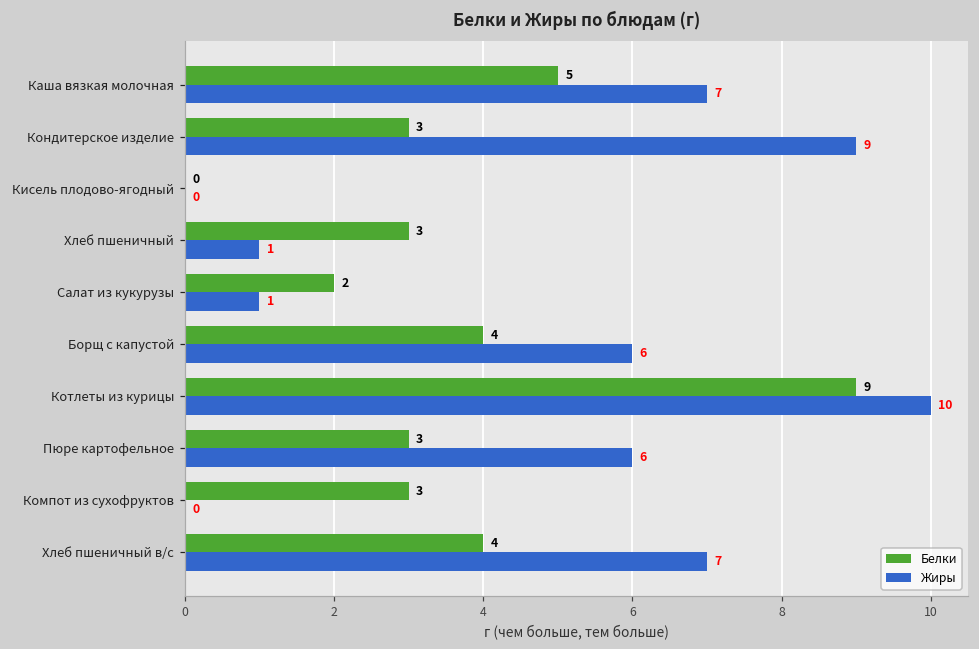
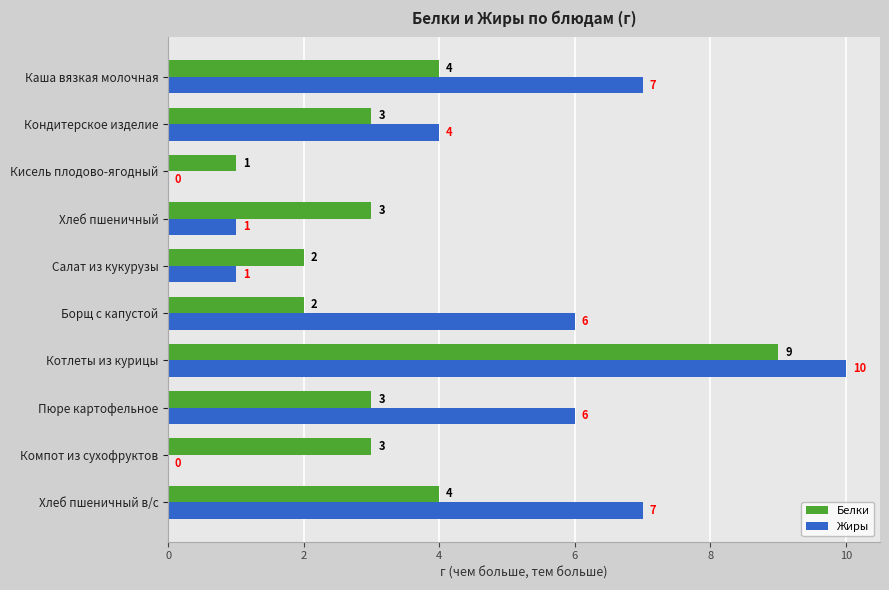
  {
    "Белки": {
-     "Каша вязкая молочная": 5,
+     "Каша вязкая молочная": 4,
      "Кондитерское изделие": 3,
-     "Кисель плодово-ягодный": 0,
+     "Кисель плодово-ягодный": 1,
      "Хлеб пшеничный": 3,
      "Салат из кукурузы": 2,
-     "Борщ с капустой": 4,
+     "Борщ с капустой": 2,
      "Котлеты из курицы": 9,
      "Пюре картофельное": 3,
      "Компот из сухофруктов": 3,
      "Хлеб пшеничный в/с": 4
    },
    "Жиры": {
      "Каша вязкая молочная": 7,
-     "Кондитерское изделие": 9,
+     "Кондитерское изделие": 4,
      "Кисель плодово-ягодный": 0,
      "Хлеб пшеничный": 1,
      "Салат из кукурузы": 1,
      "Борщ с капустой": 6,
      "Котлеты из курицы": 10,
      "Пюре картофельное": 6,
      "Компот из сухофруктов": 0,
      "Хлеб пшеничный в/с": 7
    }
  }
